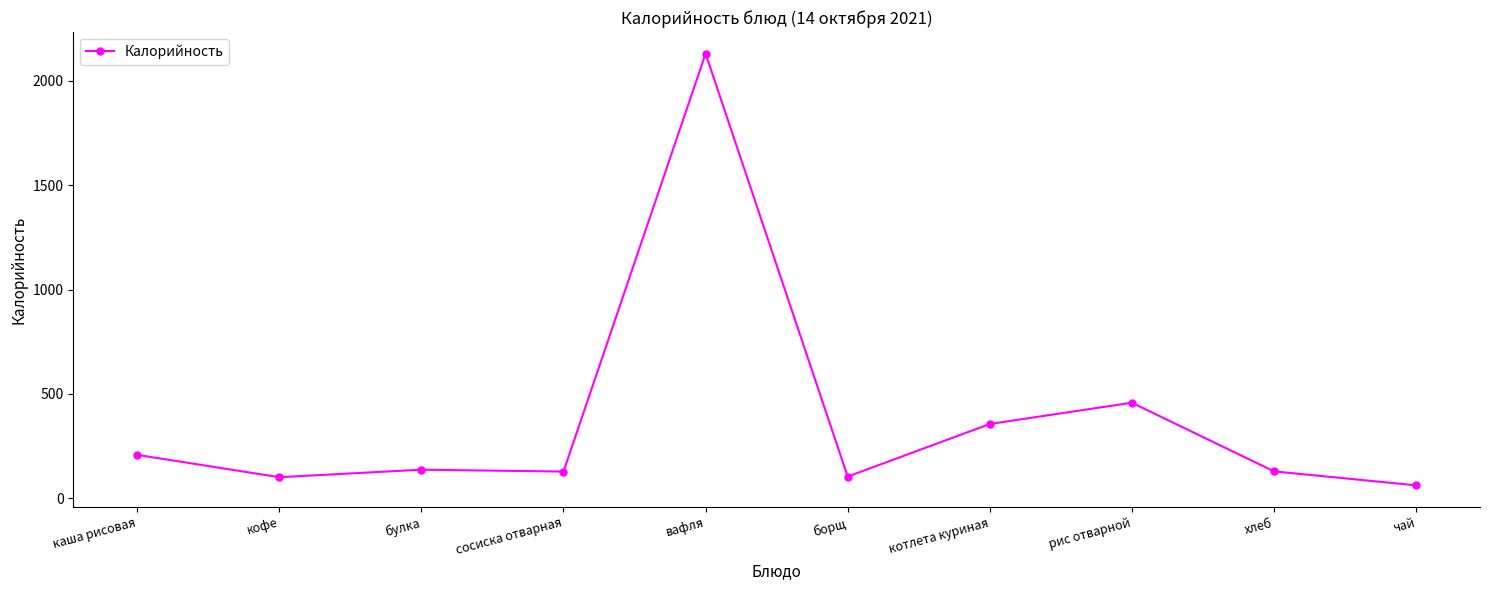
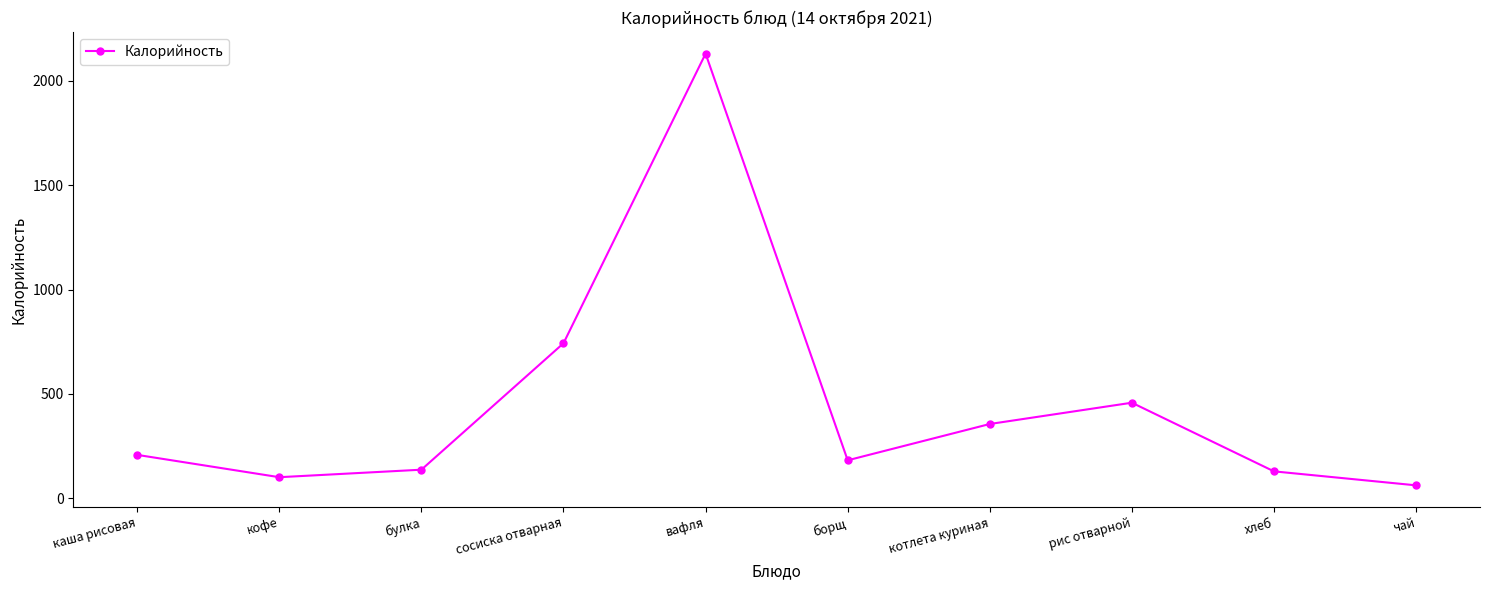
  {
    "каша рисовая": 210,
    "кофе": 100,
    "булка": 140,
-   "сосиска отварная": 130,
+   "сосиска отварная": 740,
    "вафля": 2130,
-   "борщ": 100,
+   "борщ": 180,
    "котлета куриная": 360,
    "рис отварной": 460,
    "хлеб": 130,
    "чай": 60
  }
